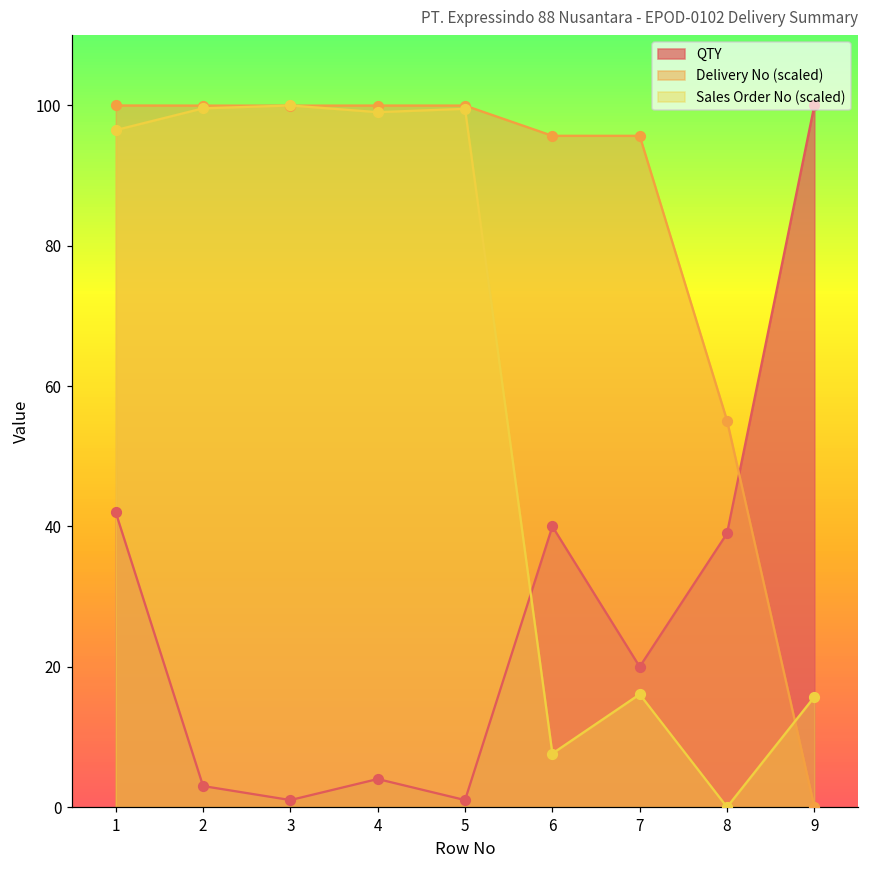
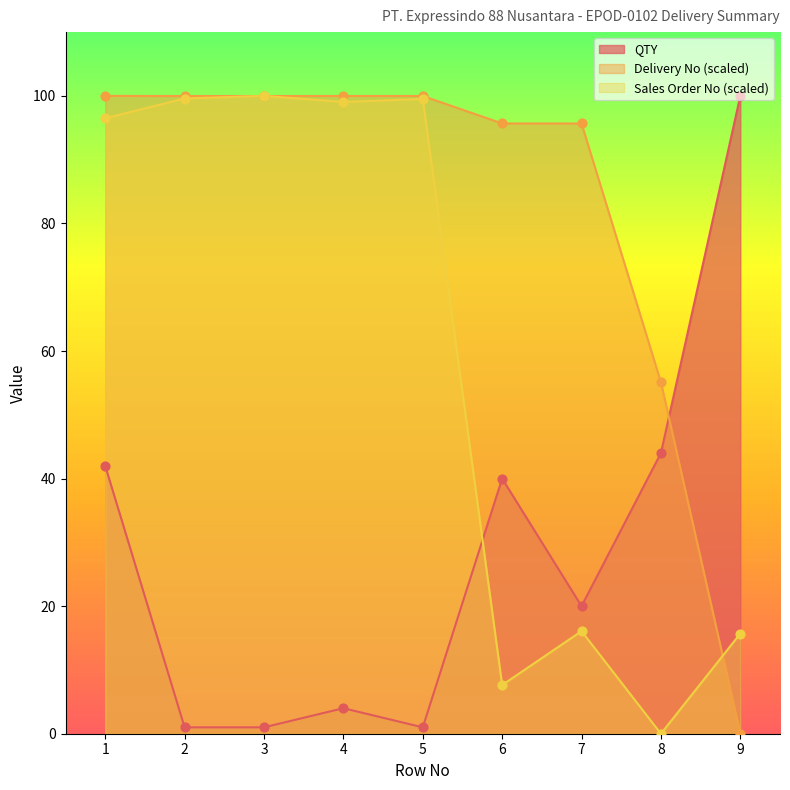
  {
    "QTY": {
      "1": 42,
-     "2": 3,
+     "2": 1,
      "3": 1,
      "4": 4,
      "5": 1,
      "6": 40,
      "7": 20,
-     "8": 39
+     "8": 44
    }
  }
